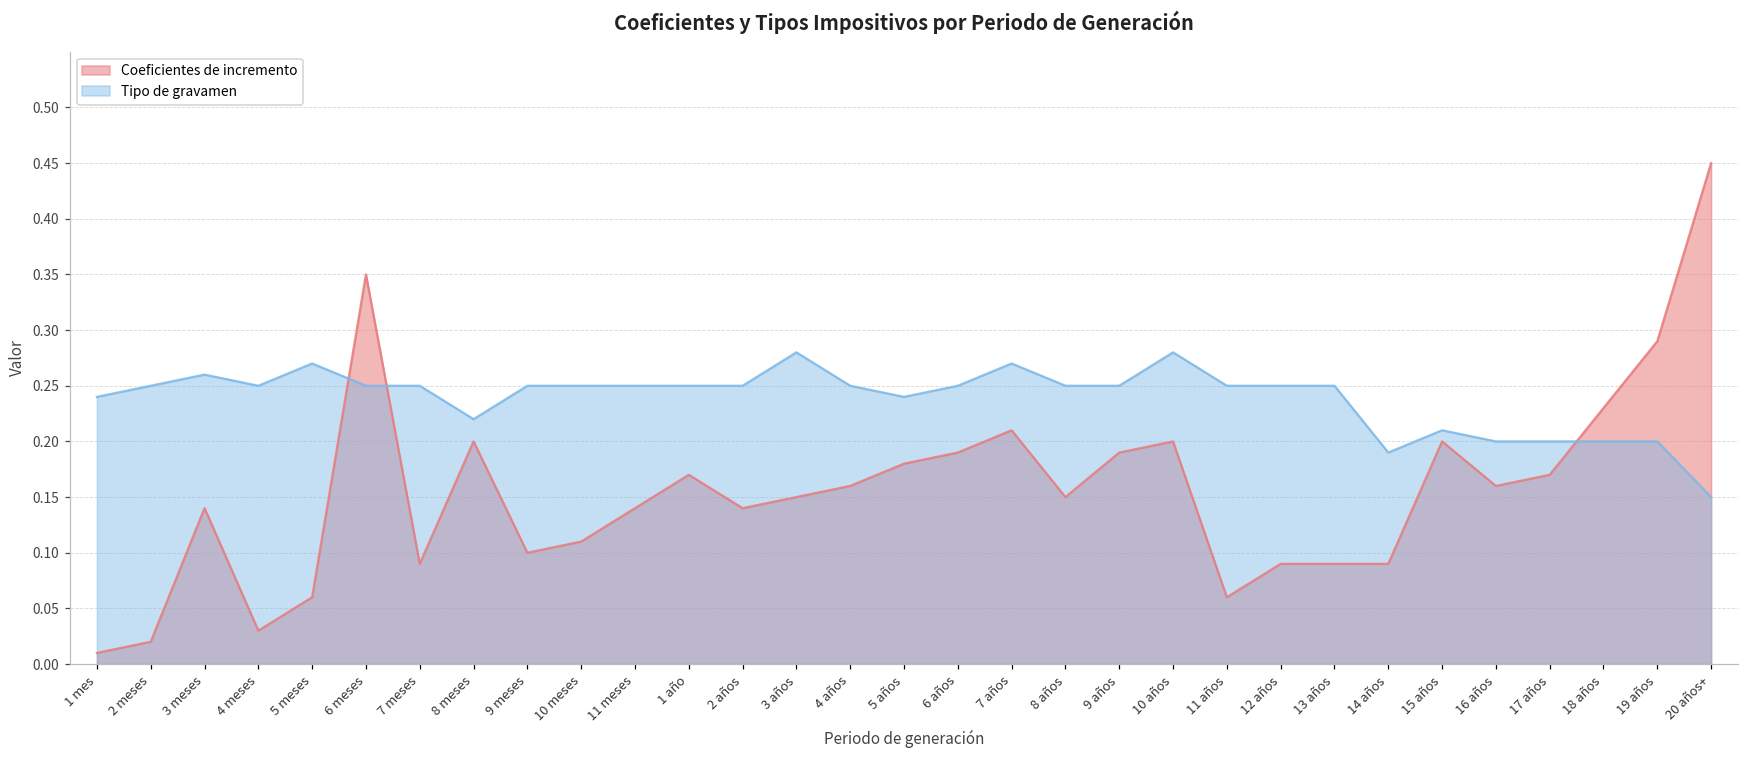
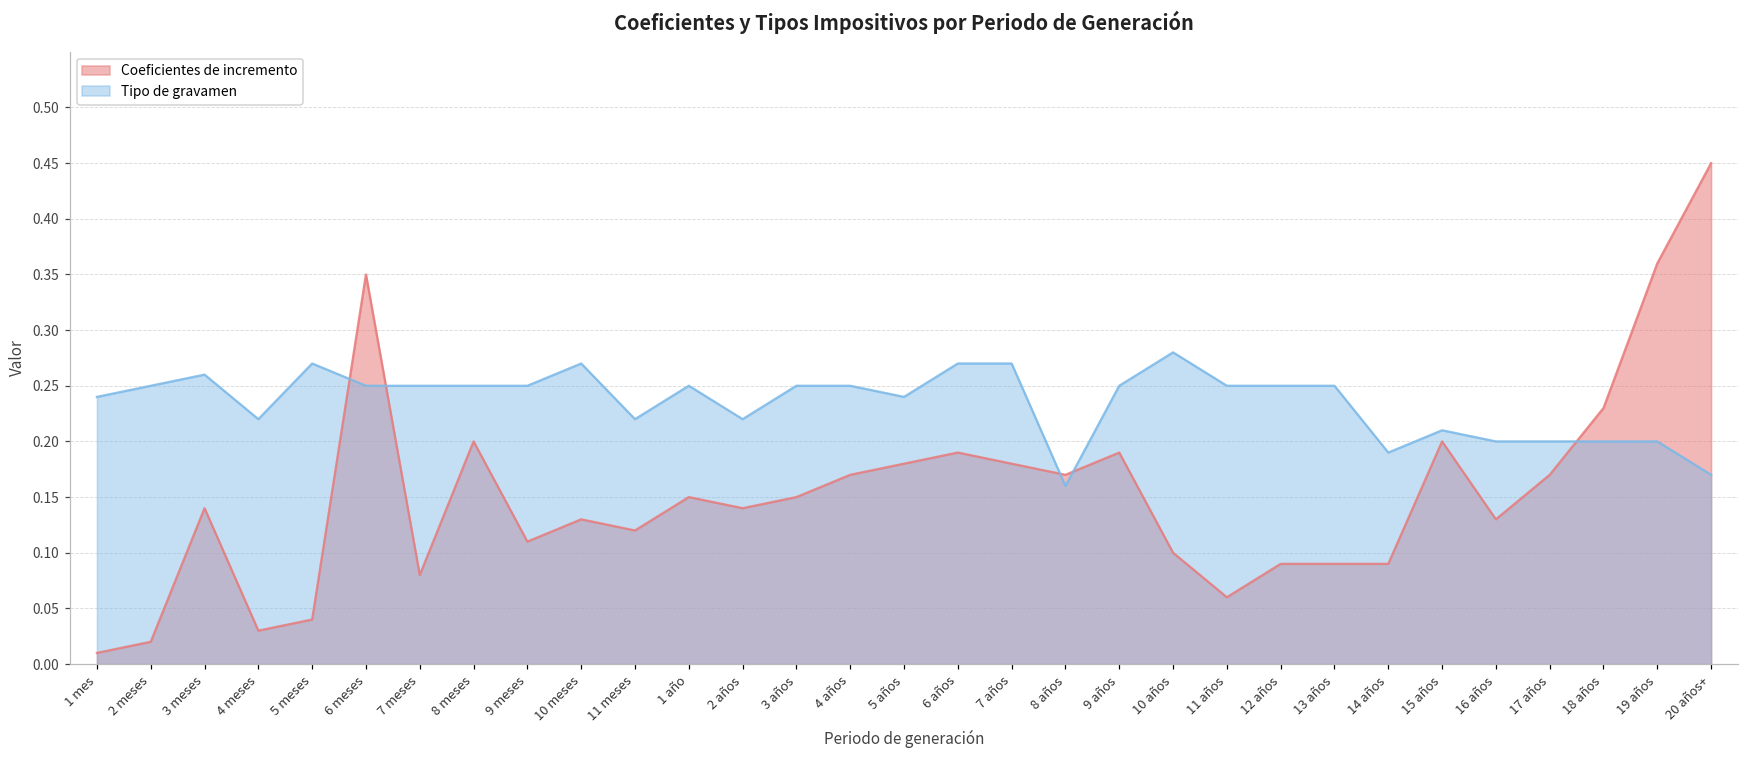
  {
    "Coeficientes de incremento": {
      "1 mes": 0.01,
      "2 meses": 0.02,
      "3 meses": 0.14,
      "4 meses": 0.03,
-     "5 meses": 0.06,
+     "5 meses": 0.04,
      "6 meses": 0.35,
-     "7 meses": 0.09,
+     "7 meses": 0.08,
      "8 meses": 0.20,
-     "9 meses": 0.10,
-     "10 meses": 0.11,
-     "11 meses": 0.14,
-     "1 año": 0.17,
+     "9 meses": 0.11,
+     "10 meses": 0.13,
+     "11 meses": 0.12,
+     "1 año": 0.15,
      "2 años": 0.14,
      "3 años": 0.15,
-     "4 años": 0.16,
+     "4 años": 0.17,
      "5 años": 0.18,
      "6 años": 0.19,
-     "7 años": 0.21,
-     "8 años": 0.15,
+     "7 años": 0.18,
+     "8 años": 0.17,
      "9 años": 0.19,
-     "10 años": 0.2,
+     "10 años": 0.1,
      "11 años": 0.06,
      "12 años": 0.09,
      "13 años": 0.09,
      "14 años": 0.09,
      "15 años": 0.20,
-     "16 años": 0.16,
+     "16 años": 0.13,
      "17 años": 0.17,
      "18 años": 0.23,
-     "19 años": 0.29,
+     "19 años": 0.36,
      "20 años+": 0.45
    },
    "Tipo de gravamen": {
      "1 mes": 0.24,
      "2 meses": 0.25,
      "3 meses": 0.26,
-     "4 meses": 0.25,
+     "4 meses": 0.22,
      "5 meses": 0.27,
      "6 meses": 0.25,
      "7 meses": 0.25,
-     "8 meses": 0.22,
+     "8 meses": 0.25,
      "9 meses": 0.25,
-     "10 meses": 0.25,
-     "11 meses": 0.25,
+     "10 meses": 0.27,
+     "11 meses": 0.22,
      "1 año": 0.25,
-     "2 años": 0.25,
-     "3 años": 0.28,
+     "2 años": 0.22,
+     "3 años": 0.25,
      "4 años": 0.25,
      "5 años": 0.24,
-     "6 años": 0.25,
+     "6 años": 0.27,
      "7 años": 0.27,
-     "8 años": 0.25,
+     "8 años": 0.16,
      "9 años": 0.25,
      "10 años": 0.28,
      "11 años": 0.25,
      "12 años": 0.25,
      "13 años": 0.25,
      "14 años": 0.19,
      "15 años": 0.21,
      "16 años": 0.20,
      "17 años": 0.20,
      "18 años": 0.20,
      "19 años": 0.20,
-     "20 años+": 0.15
+     "20 años+": 0.17
    }
  }
